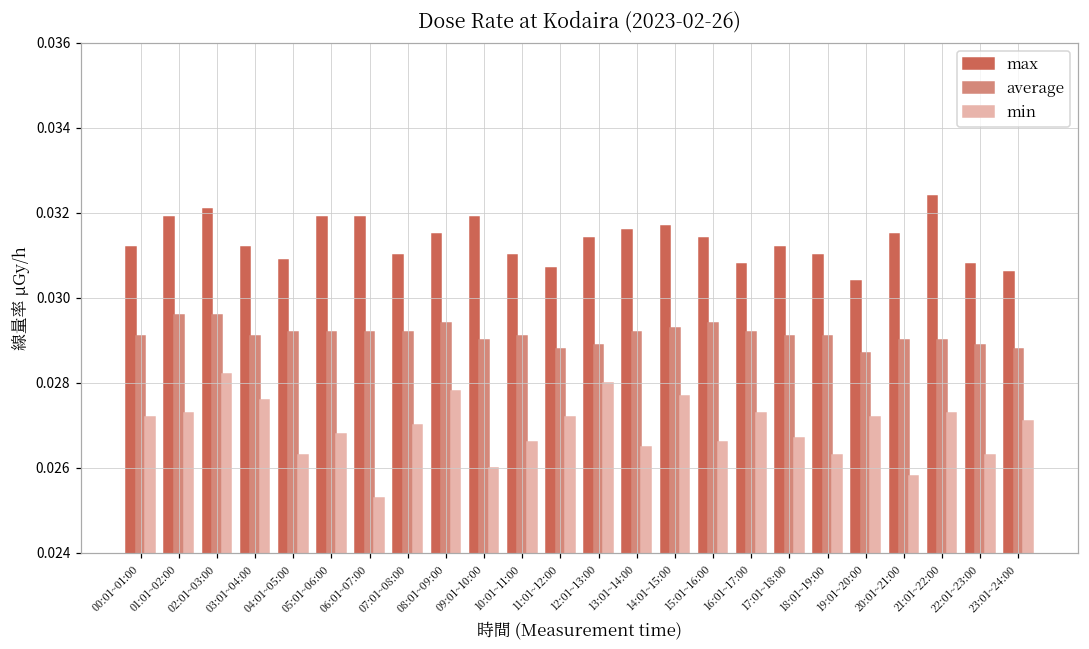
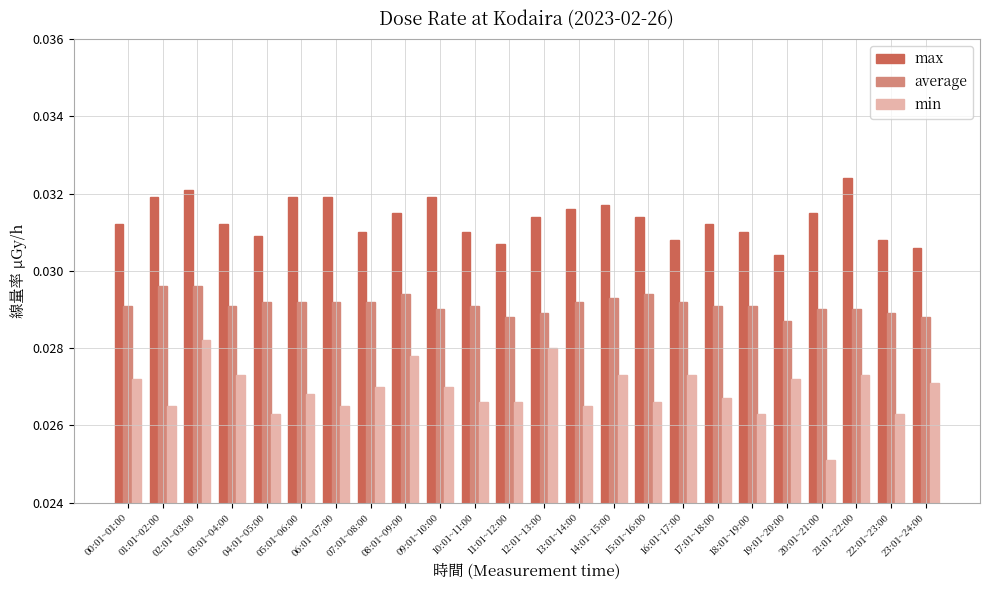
  {
    "min": {
      "00:01~01:00": 0.0272,
-     "01:01~02:00": 0.0273,
+     "01:01~02:00": 0.0265,
      "02:01~03:00": 0.0282,
-     "03:01~04:00": 0.0276,
+     "03:01~04:00": 0.0273,
      "04:01~05:00": 0.0263,
      "05:01~06:00": 0.0268,
-     "06:01~07:00": 0.0253,
+     "06:01~07:00": 0.0265,
      "07:01~08:00": 0.0270,
      "08:01~09:00": 0.0278,
-     "09:01~10:00": 0.026,
+     "09:01~10:00": 0.027,
      "10:01~11:00": 0.0266,
-     "11:01~12:00": 0.0272,
+     "11:01~12:00": 0.0266,
      "12:01~13:00": 0.0280,
      "13:01~14:00": 0.0265,
-     "14:01~15:00": 0.0277,
+     "14:01~15:00": 0.0273,
      "15:01~16:00": 0.0266,
      "16:01~17:00": 0.0273,
      "17:01~18:00": 0.0267,
      "18:01~19:00": 0.0263,
      "19:01~20:00": 0.0272,
-     "20:01~21:00": 0.0258,
+     "20:01~21:00": 0.0251,
      "21:01~22:00": 0.0273,
      "22:01~23:00": 0.0263,
      "23:01~24:00": 0.0271
    }
  }
